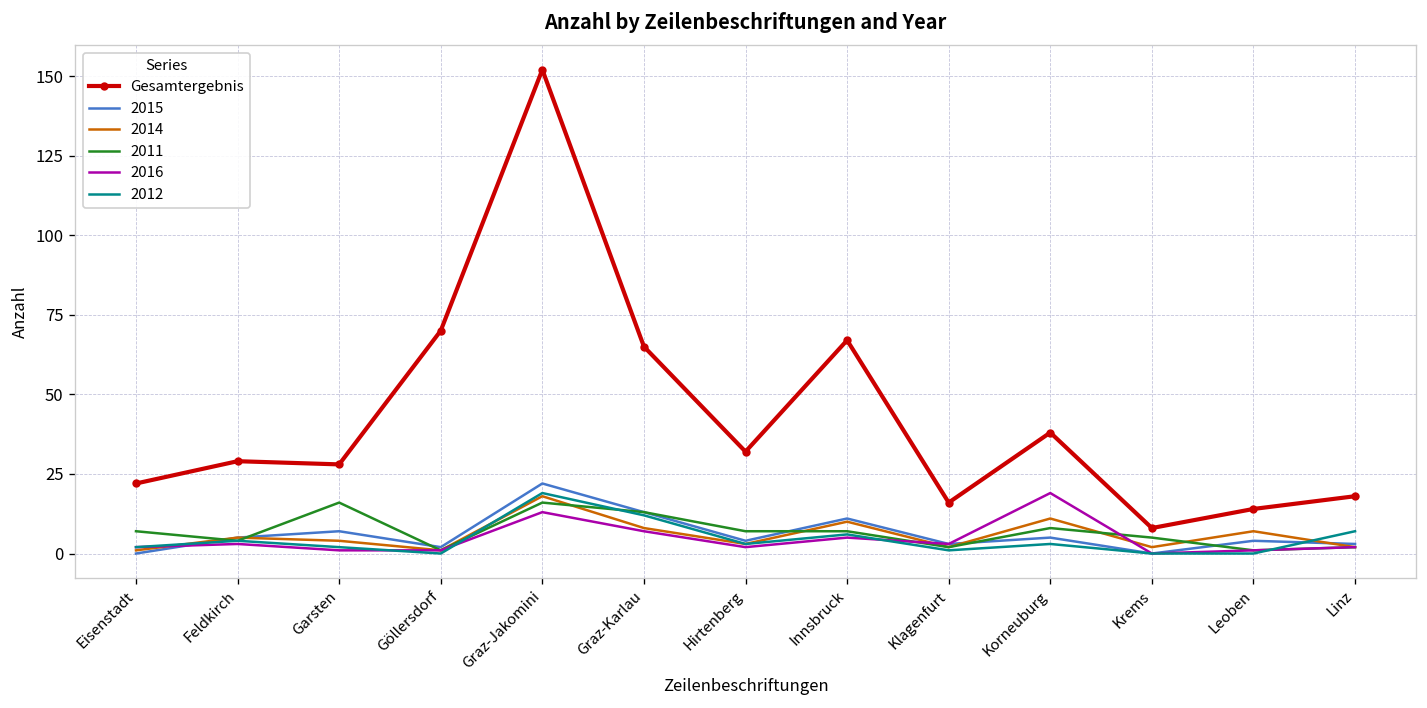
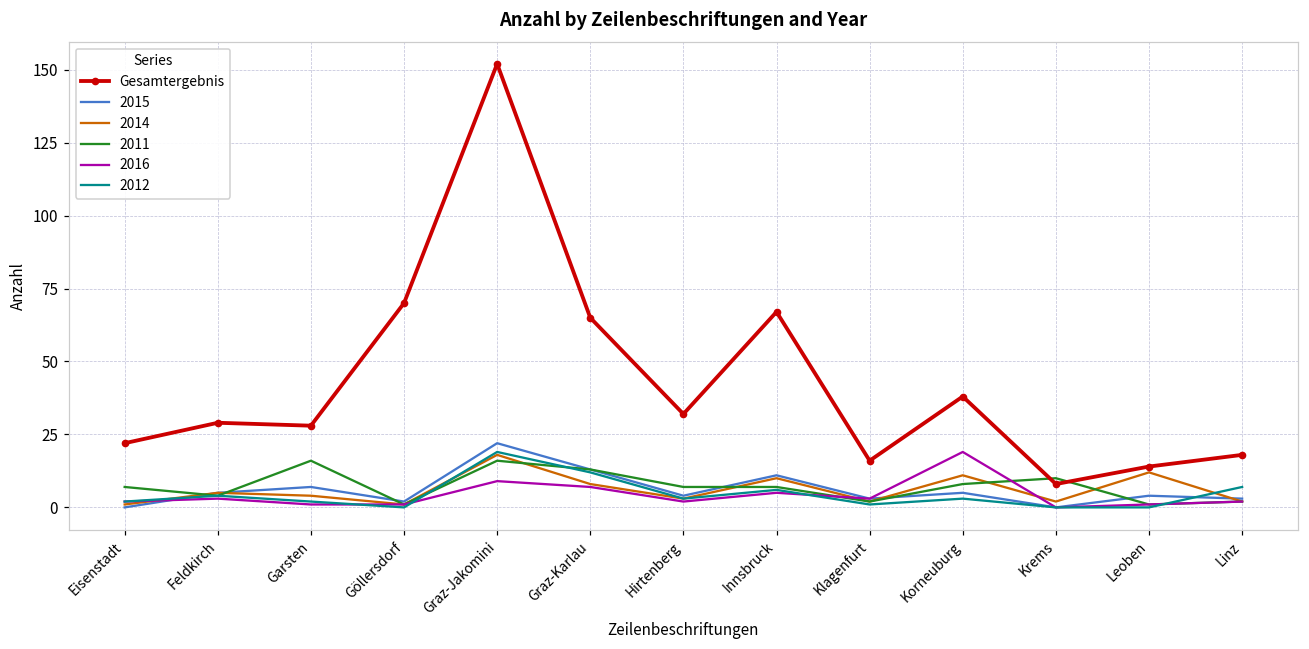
  {
    "Gesamtergebnis": {
      "Eisenstadt": 22,
      "Feldkirch": 29,
      "Garsten": 28,
      "Göllersdorf": 70,
      "Graz-Jakomini": 152,
      "Graz-Karlau": 65,
      "Hirtenberg": 32,
      "Innsbruck": 67,
      "Klagenfurt": 16,
      "Korneuburg": 38,
      "Krems": 8,
      "Leoben": 14,
      "Linz": 18
    },
    "2015": {
      "Eisenstadt": 0,
      "Garsten": 7,
      "Göllersdorf": 2,
      "Graz-Jakomini": 22,
      "Hirtenberg": 4,
      "Innsbruck": 11,
      "Korneuburg": 5,
      "Leoben": 4,
      "Linz": 3
    },
    "2014": {
      "Eisenstadt": 1,
      "Garsten": 4,
      "Graz-Jakomini": 18,
      "Graz-Karlau": 8,
      "Innsbruck": 10,
      "Korneuburg": 11,
      "Krems": 2,
-     "Leoben": 7
+     "Leoben": 12
    },
    "2011": {
      "Eisenstadt": 7,
      "Garsten": 16,
      "Graz-Jakomini": 16,
      "Hirtenberg": 7,
      "Innsbruck": 7,
      "Korneuburg": 8,
-     "Krems": 5
+     "Krems": 10
    },
    "2016": {
      "Feldkirch": 3,
      "Garsten": 1,
-     "Graz-Jakomini": 13,
+     "Graz-Jakomini": 9,
      "Graz-Karlau": 7,
      "Hirtenberg": 2,
      "Innsbruck": 5,
      "Korneuburg": 19
    },
    "2012": {
      "Garsten": 2,
      "Göllersdorf": 0,
      "Graz-Jakomini": 19,
      "Graz-Karlau": 12,
      "Innsbruck": 6,
      "Klagenfurt": 1,
      "Korneuburg": 3,
      "Leoben": 0,
      "Linz": 7
    }
  }
